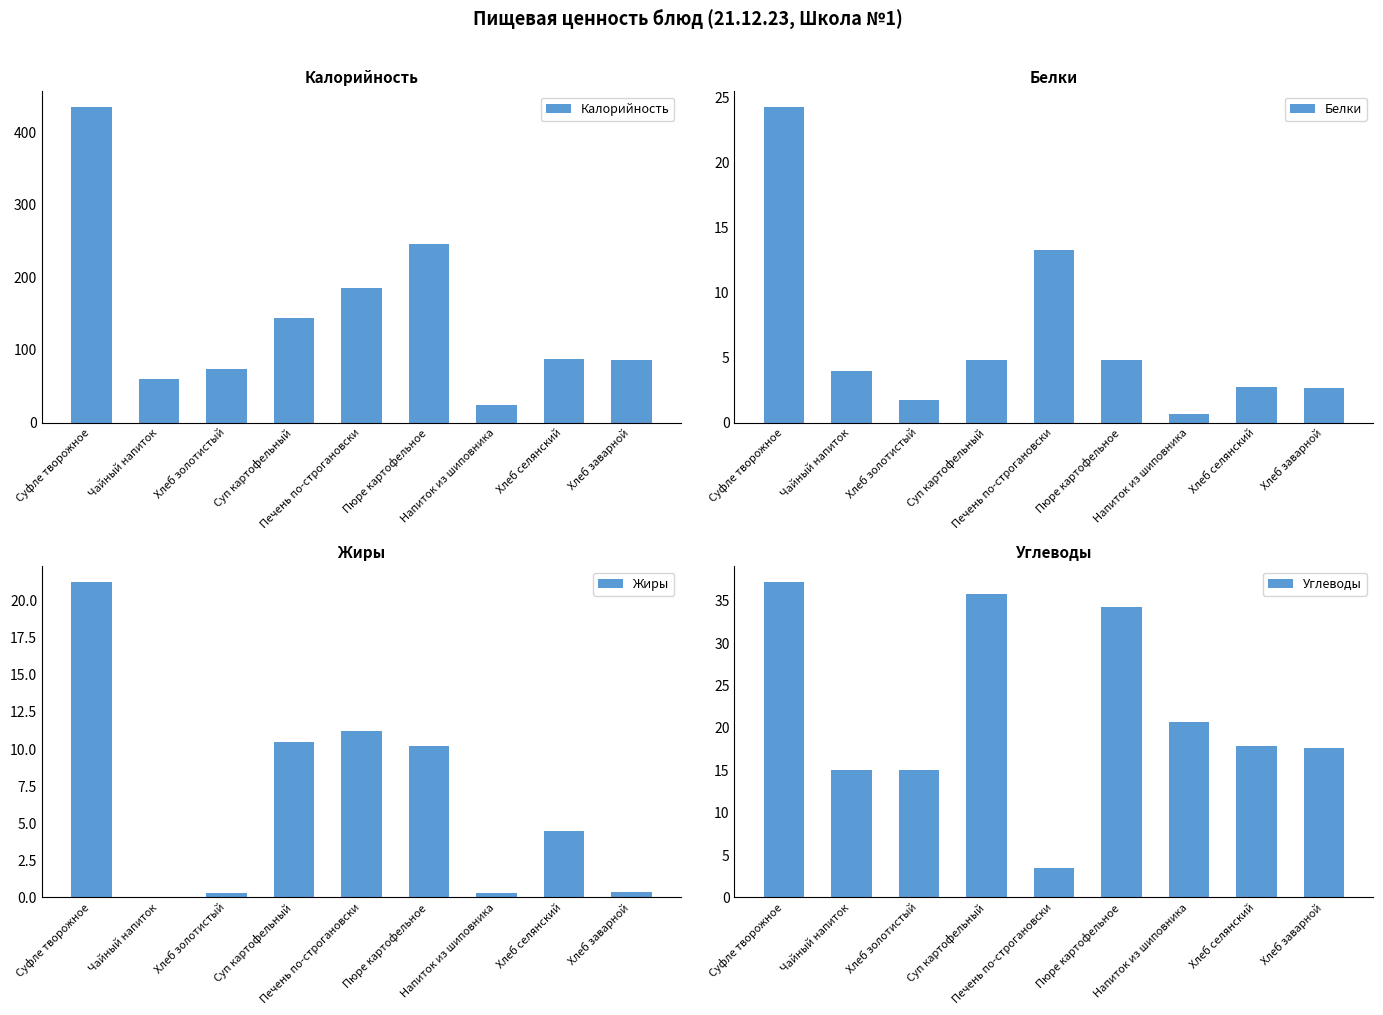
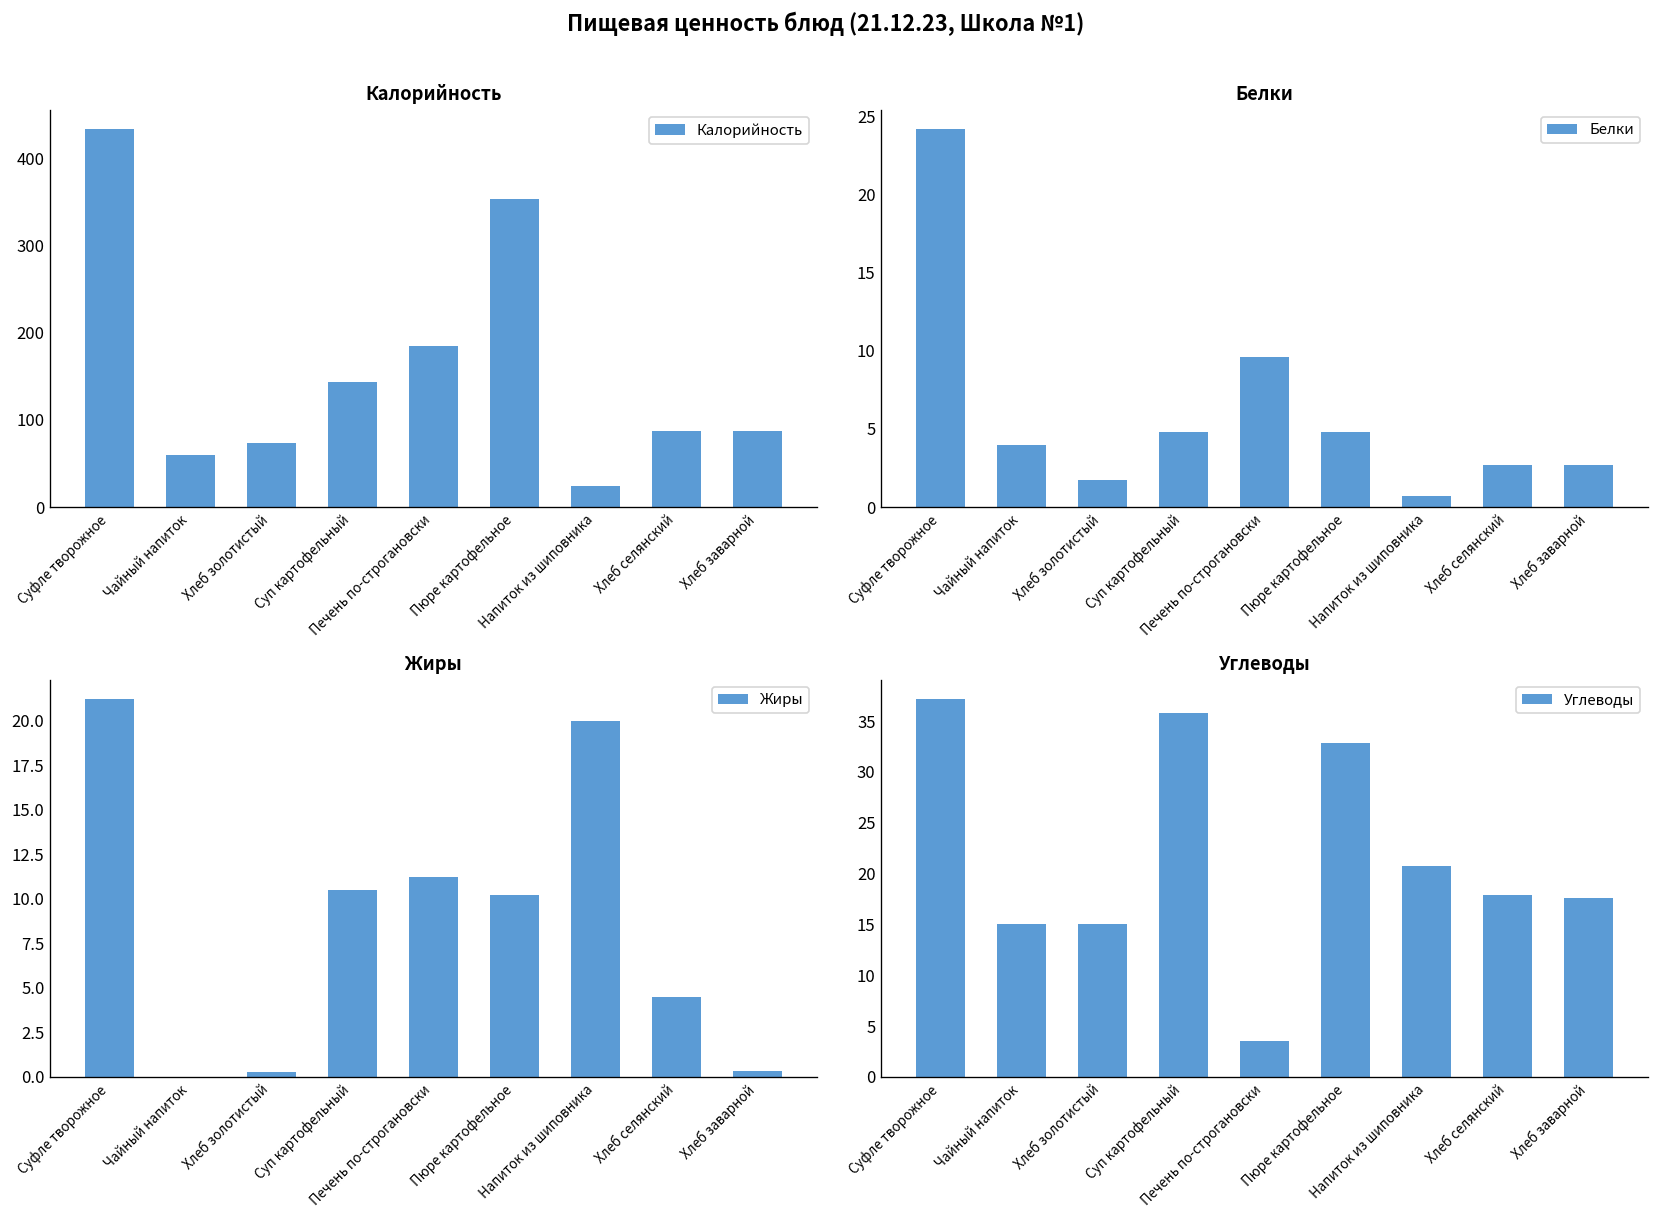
  {
    "Калорийность": {
      "Суфле творожное": 430,
      "Чайный напиток": 60,
      "Хлеб золотистый": 70,
      "Суп картофельный": 140,
      "Печень по-строгановски": 190,
-     "Пюре картофельное": 250,
+     "Пюре картофельное": 350,
      "Напиток из шиповника": 20,
      "Хлеб селянский": 90,
      "Хлеб заварной": 90
    },
    "Белки": {
      "Суфле творожное": 24.2,
      "Чайный напиток": 3.9,
      "Хлеб золотистый": 1.7,
      "Суп картофельный": 4.8,
-     "Печень по-строгановски": 13.3,
+     "Печень по-строгановски": 9.6,
      "Пюре картофельное": 4.8,
      "Напиток из шиповника": 0.7,
      "Хлеб селянский": 2.7,
      "Хлеб заварной": 2.7
    },
    "Жиры": {
      "Суфле творожное": 21.3,
      "Хлеб золотистый": 0.3,
      "Суп картофельный": 10.5,
      "Печень по-строгановски": 11.2,
      "Пюре картофельное": 10.2,
-     "Напиток из шиповника": 0.3,
+     "Напиток из шиповника": 20.0,
      "Хлеб селянский": 4.5,
      "Хлеб заварной": 0.4
    },
    "Углеводы": {
      "Суфле творожное": 37,
      "Чайный напиток": 15,
      "Хлеб золотистый": 15,
      "Суп картофельный": 36,
      "Печень по-строгановски": 4,
-     "Пюре картофельное": 34,
+     "Пюре картофельное": 33,
      "Напиток из шиповника": 21,
      "Хлеб селянский": 18,
      "Хлеб заварной": 18
    }
  }
